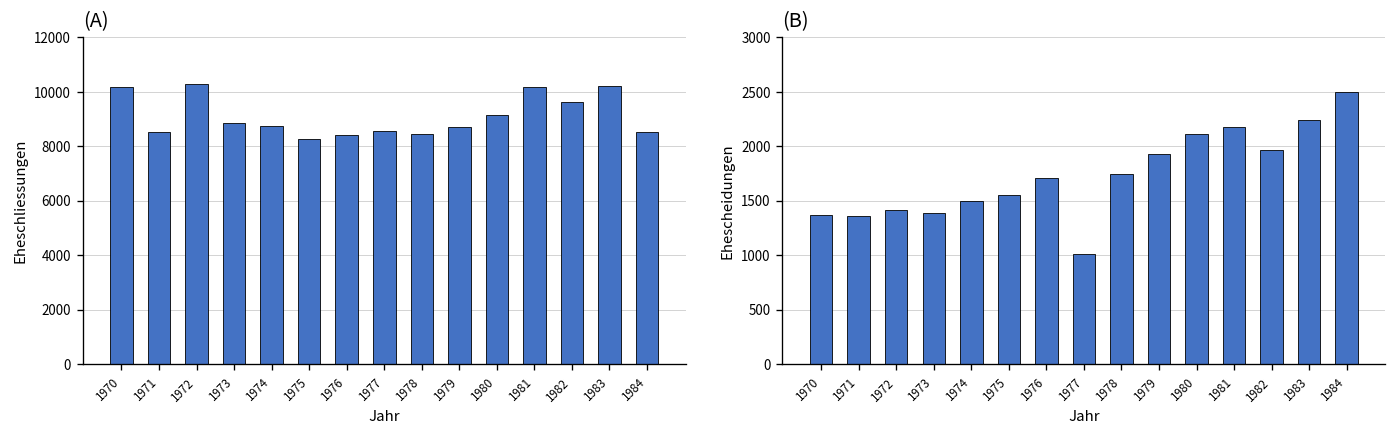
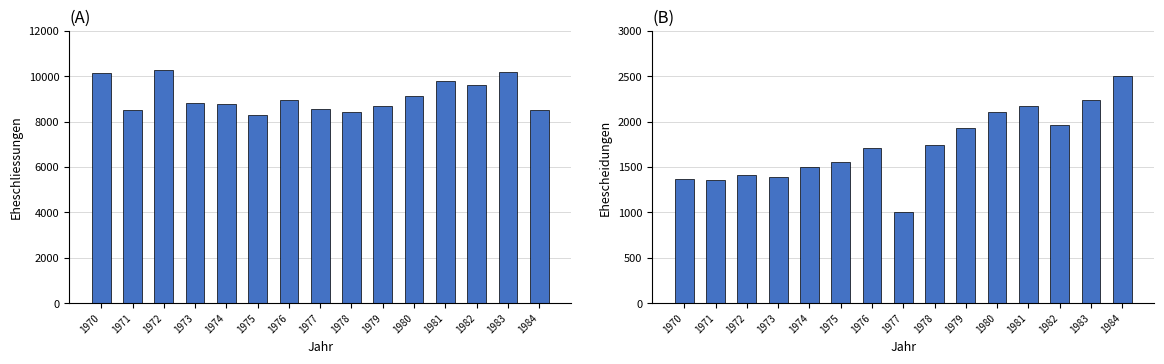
  {
    "(A)": {
      "1970": 10200,
      "1971": 8500,
      "1972": 10300,
      "1973": 8800,
      "1974": 8800,
      "1975": 8300,
-     "1976": 8400,
+     "1976": 9000,
      "1977": 8600,
      "1978": 8400,
      "1979": 8700,
      "1980": 9100,
-     "1981": 10200,
+     "1981": 9800,
      "1982": 9600,
      "1983": 10200,
      "1984": 8500
    },
    "(B)": {
      "1970": 1400,
      "1971": 1400,
      "1972": 1400,
      "1973": 1400,
      "1974": 1500,
      "1975": 1600,
      "1976": 1700,
      "1977": 1000,
      "1978": 1700,
      "1979": 1900,
      "1980": 2100,
      "1981": 2200,
      "1982": 2000,
      "1983": 2200,
      "1984": 2500
    }
  }
